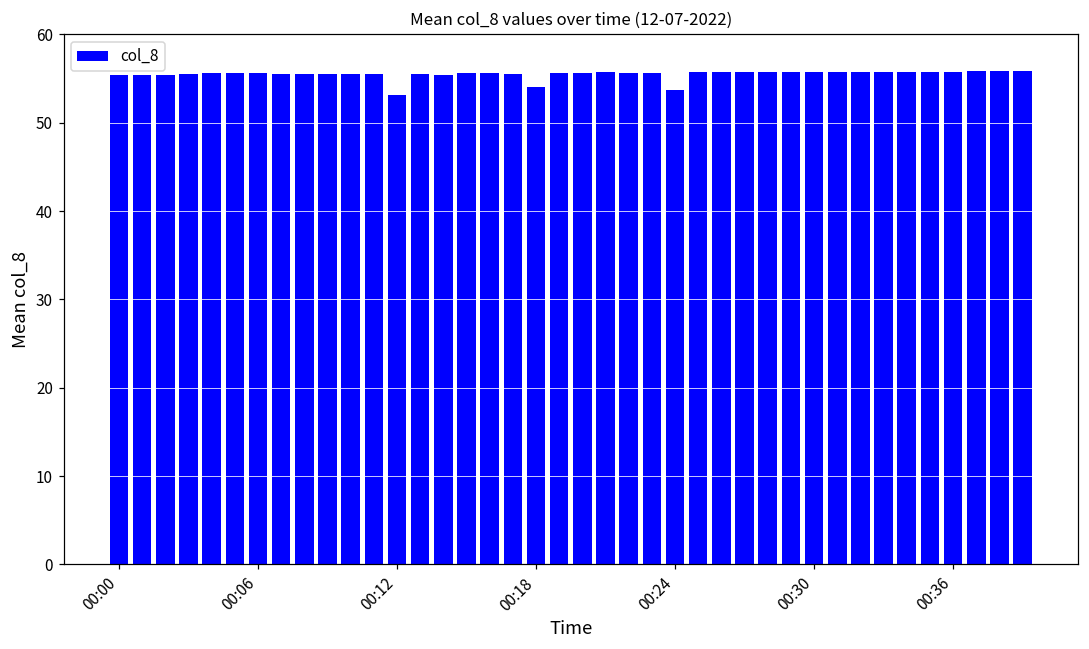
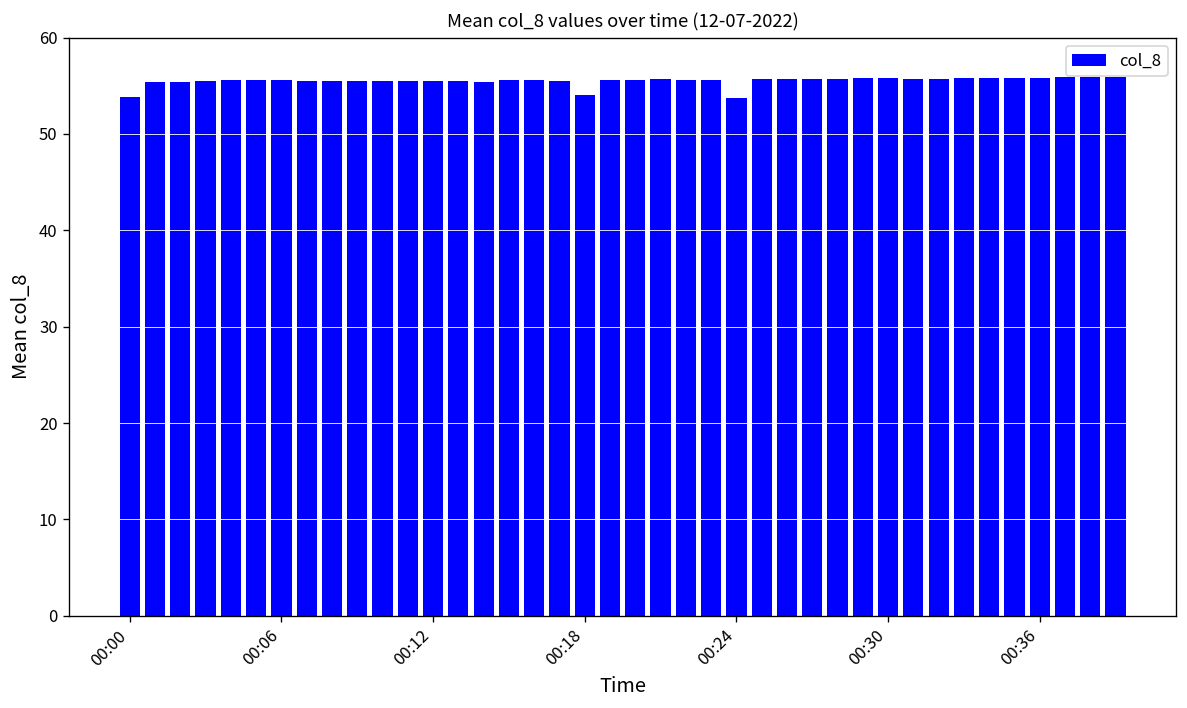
  {
-   "00:00": 55,
+   "00:00": 54,
    "00:06": 56,
-   "00:12": 53,
+   "00:12": 56,
    "00:18": 54,
    "00:24": 54,
    "00:30": 56,
    "00:36": 56
  }
